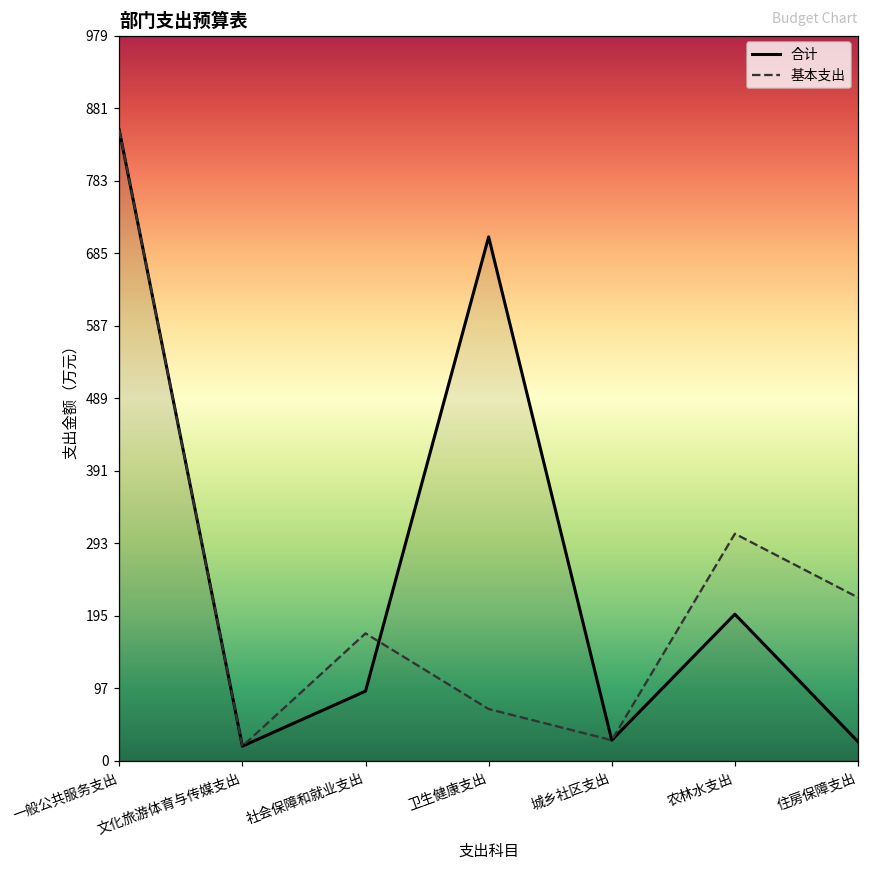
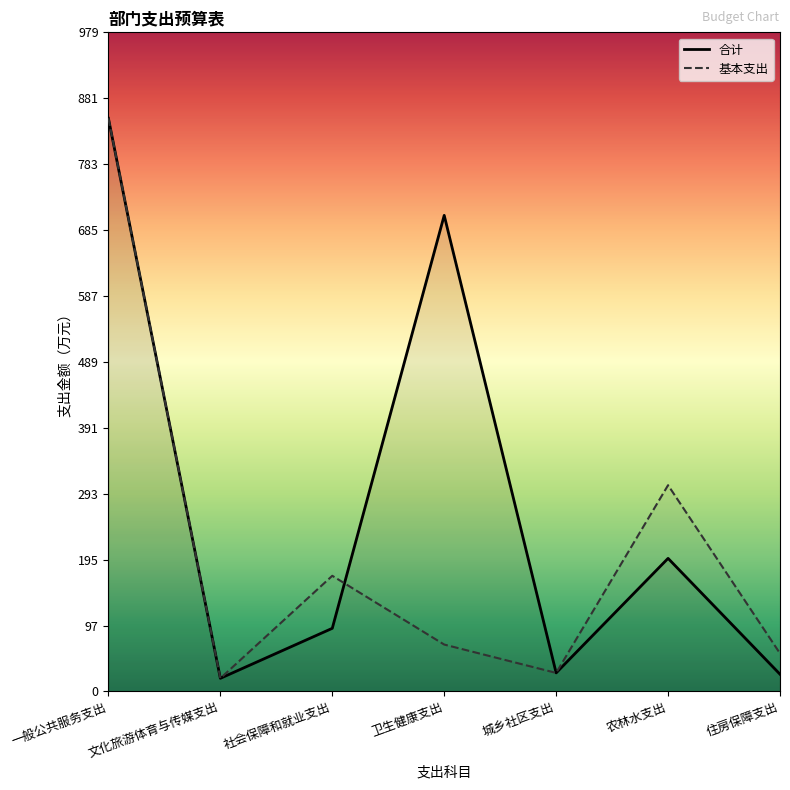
  {
    "合计": {
      "社会保障和就业支出": 90,
      "卫生健康支出": 710,
      "农林水支出": 200,
      "住房保障支出": 30
    },
    "基本支出": {
      "社会保障和就业支出": 170,
      "卫生健康支出": 70,
      "农林水支出": 310,
-     "住房保障支出": 220
+     "住房保障支出": 60
    }
  }
